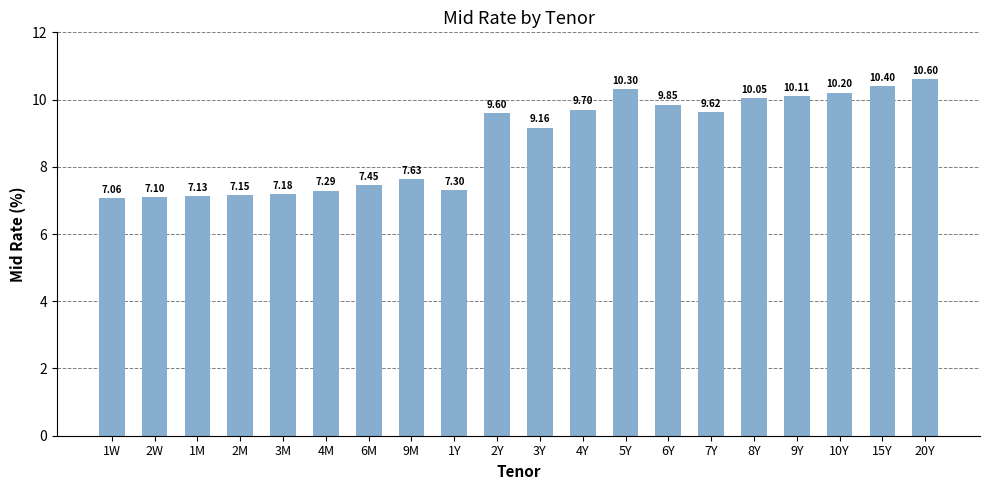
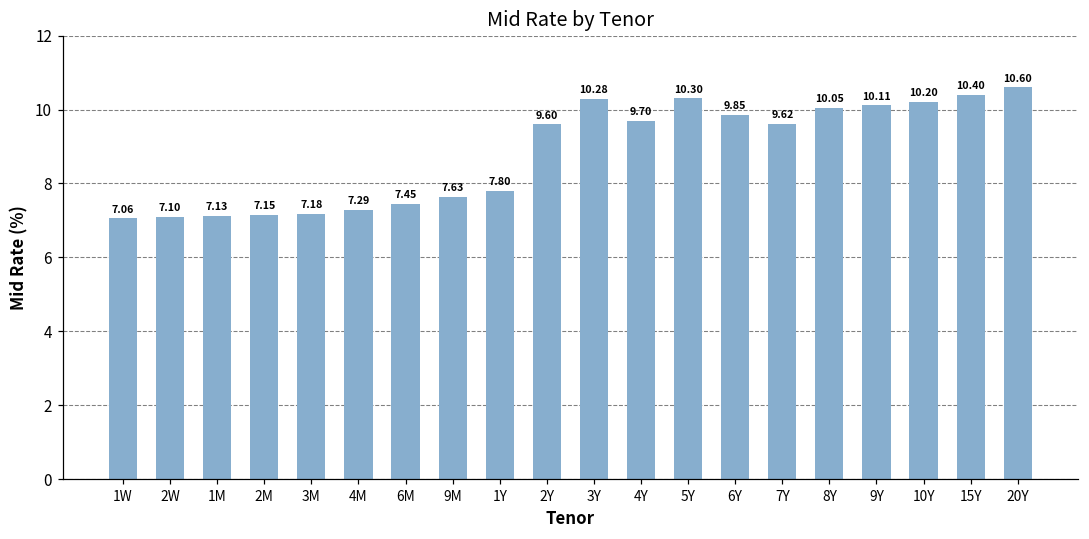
  {
    "1W": 7.06,
    "2W": 7.10,
    "1M": 7.13,
    "2M": 7.15,
    "3M": 7.18,
    "4M": 7.29,
    "6M": 7.45,
    "9M": 7.63,
-   "1Y": 7.30,
+   "1Y": 7.80,
    "2Y": 9.60,
-   "3Y": 9.16,
+   "3Y": 10.28,
    "4Y": 9.70,
    "5Y": 10.30,
    "6Y": 9.85,
    "7Y": 9.62,
    "8Y": 10.05,
    "9Y": 10.11,
    "10Y": 10.20,
    "15Y": 10.40,
    "20Y": 10.60
  }
